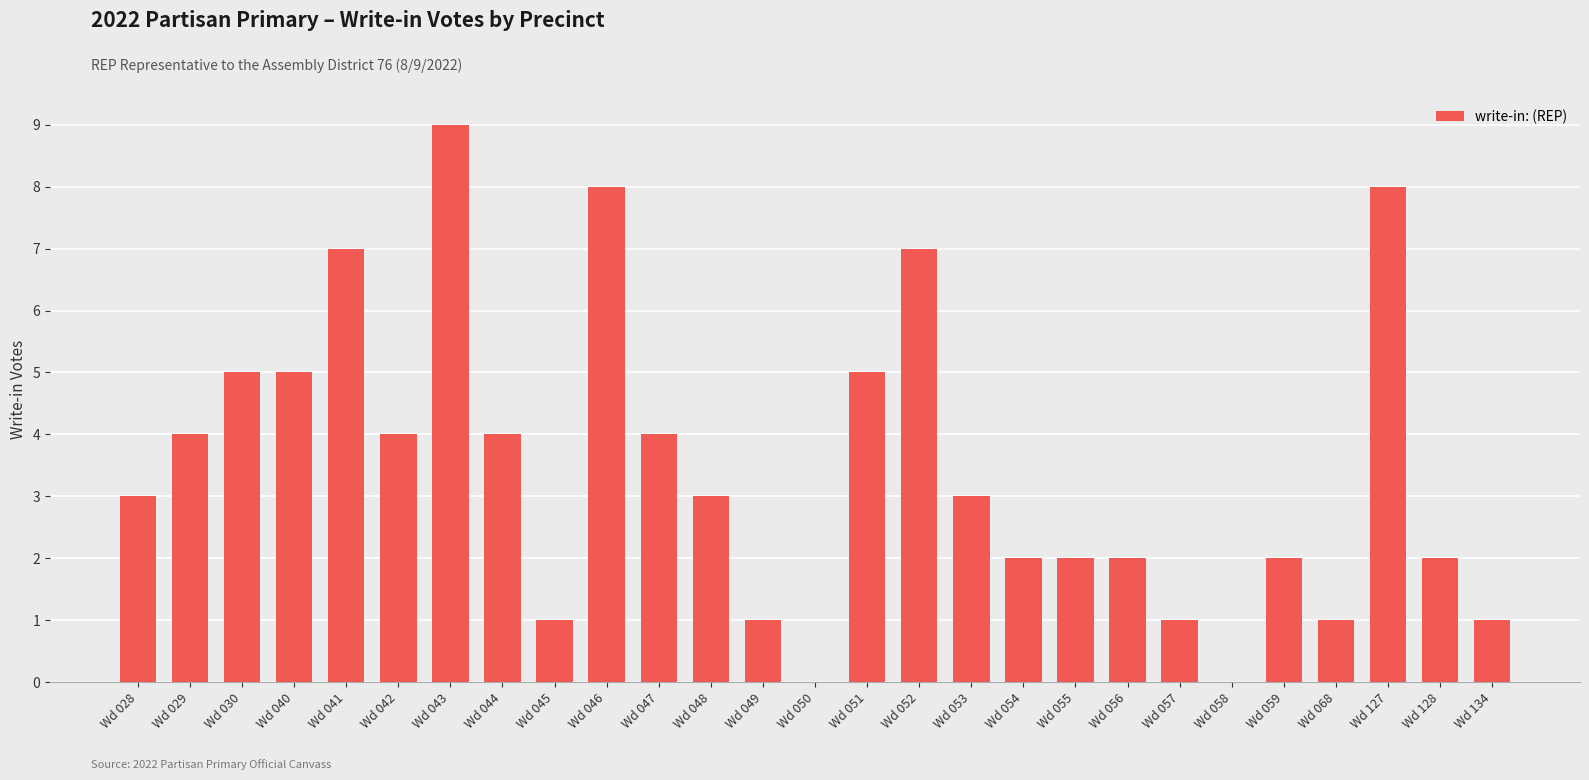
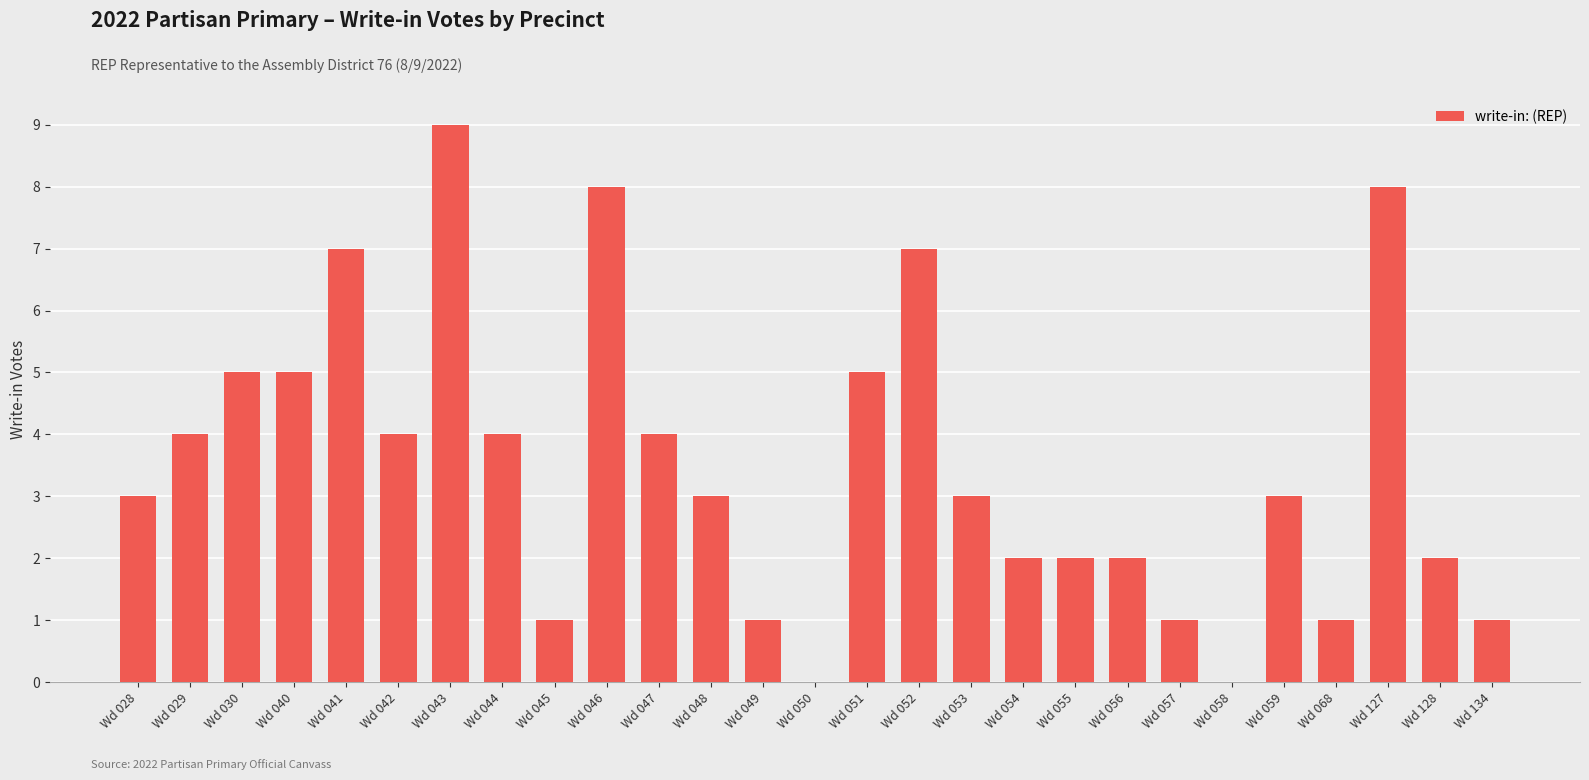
  {
    "Wd 028": 3,
    "Wd 029": 4,
    "Wd 030": 5,
    "Wd 040": 5,
    "Wd 041": 7,
    "Wd 042": 4,
    "Wd 043": 9,
    "Wd 044": 4,
    "Wd 045": 1,
    "Wd 046": 8,
    "Wd 047": 4,
    "Wd 048": 3,
    "Wd 049": 1,
    "Wd 050": 0,
    "Wd 051": 5,
    "Wd 052": 7,
    "Wd 053": 3,
    "Wd 054": 2,
    "Wd 055": 2,
    "Wd 056": 2,
    "Wd 057": 1,
    "Wd 058": 0,
-   "Wd 059": 2,
+   "Wd 059": 3,
    "Wd 068": 1,
    "Wd 127": 8,
    "Wd 128": 2,
    "Wd 134": 1
  }
